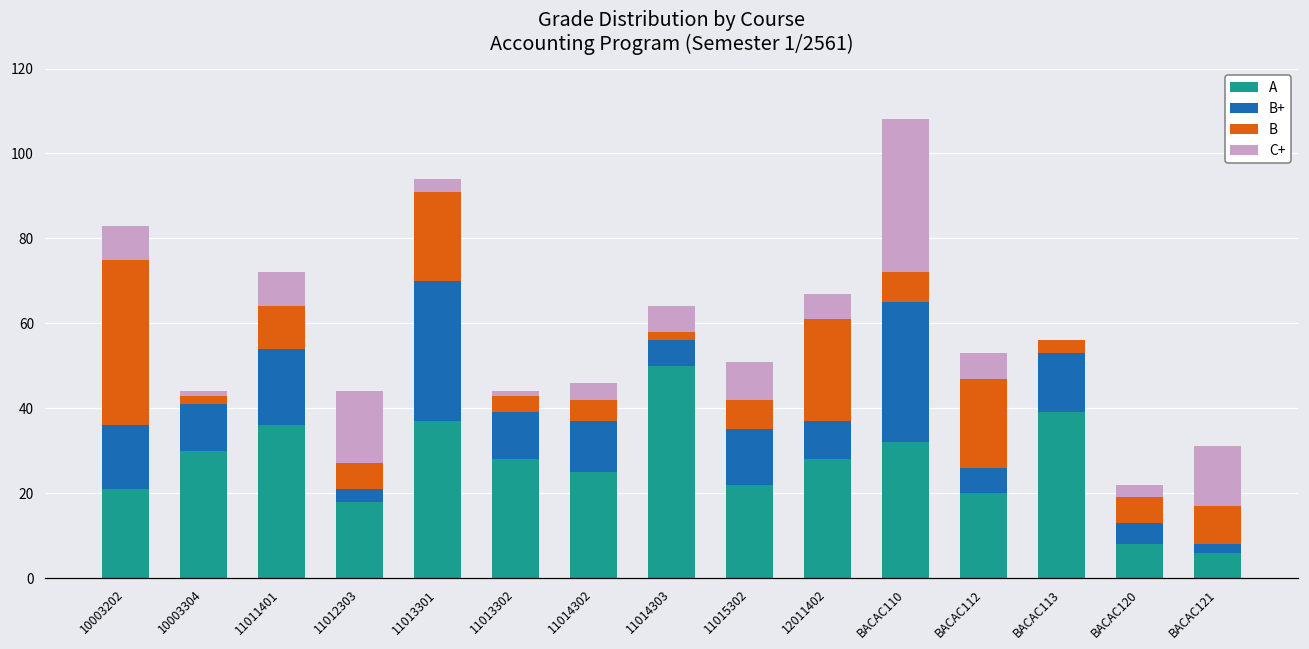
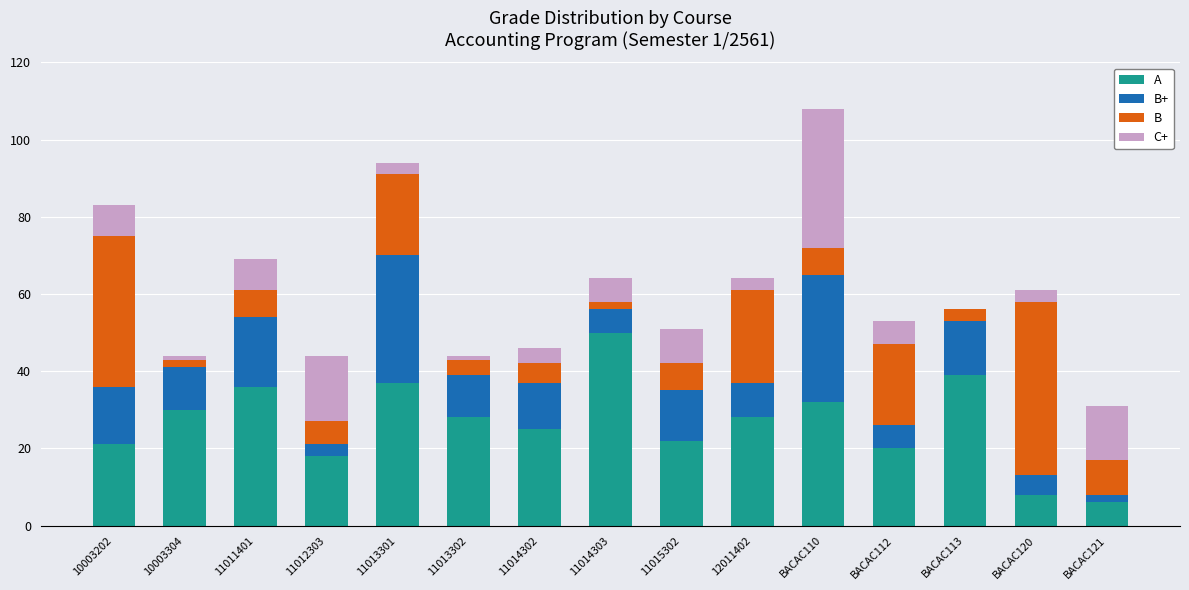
  {
    "A": {
      "10003202": 21,
      "10003304": 30,
      "11011401": 36,
      "11012303": 18,
      "11013301": 37,
      "11013302": 28,
      "11014302": 25,
      "11014303": 50,
      "11015302": 22,
      "12011402": 28,
      "BACAC110": 32,
      "BACAC112": 20,
      "BACAC113": 39,
      "BACAC120": 8,
      "BACAC121": 6
    },
    "B+": {
      "10003202": 15,
      "10003304": 11,
      "11011401": 18,
      "11012303": 3,
      "11013301": 33,
      "11013302": 11,
      "11014302": 12,
      "11014303": 6,
      "11015302": 13,
      "12011402": 9,
      "BACAC110": 33,
      "BACAC112": 6,
      "BACAC113": 14,
      "BACAC120": 5,
      "BACAC121": 2
    },
    "B": {
      "10003202": 39,
      "10003304": 2,
-     "11011401": 10,
+     "11011401": 7,
      "11012303": 6,
      "11013301": 21,
      "11013302": 4,
      "11014302": 5,
      "11014303": 2,
      "11015302": 7,
      "12011402": 24,
      "BACAC110": 7,
      "BACAC112": 21,
      "BACAC113": 3,
-     "BACAC120": 6,
+     "BACAC120": 45,
      "BACAC121": 9
    },
    "C+": {
      "10003202": 8,
      "10003304": 1,
      "11011401": 8,
      "11012303": 17,
      "11013301": 3,
      "11013302": 1,
      "11014302": 4,
      "11014303": 6,
      "11015302": 9,
-     "12011402": 6,
+     "12011402": 3,
      "BACAC110": 36,
      "BACAC112": 6,
      "BACAC113": 0,
      "BACAC120": 3,
      "BACAC121": 14
    }
  }
